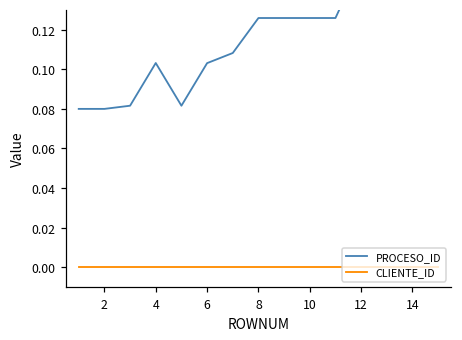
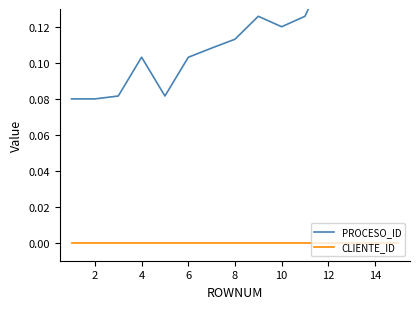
  {
    "PROCESO_ID": {
      "2": 0.080,
      "4": 0.103,
      "6": 0.103,
-     "8": 0.126,
-     "10": 0.126
+     "8": 0.113,
+     "10": 0.120
    },
    "CLIENTE_ID": {
      "2": 0.000,
      "4": 0.000,
      "6": 0.000,
      "8": 0.000,
      "10": 0.000
    }
  }
